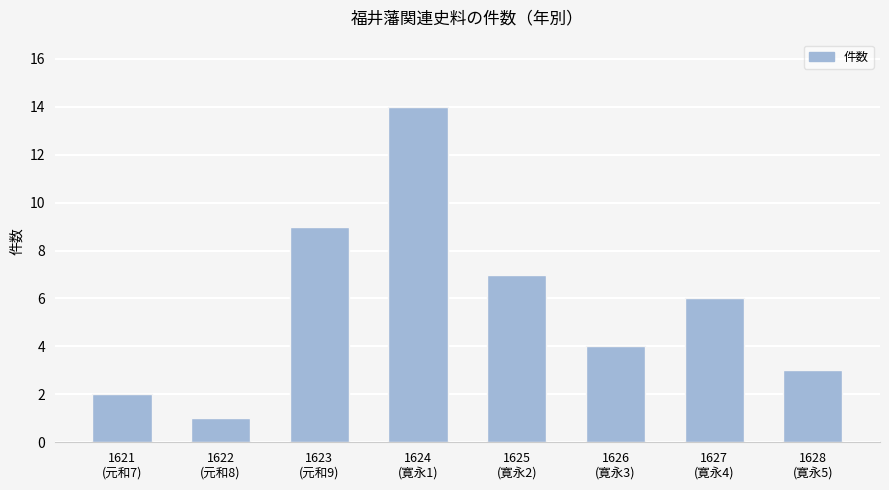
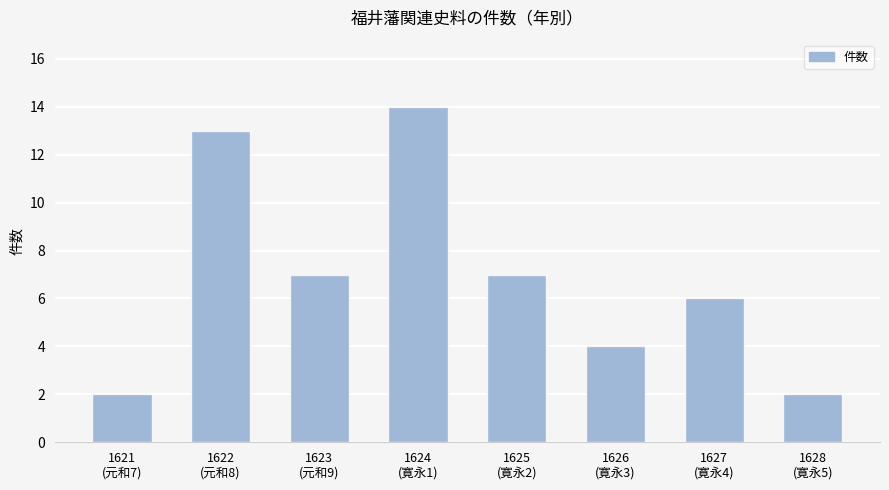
  {
    "1621 (元和7)": 2,
-   "1622 (元和8)": 1,
-   "1623 (元和9)": 9,
+   "1622 (元和8)": 13,
+   "1623 (元和9)": 7,
    "1624 (寛永1)": 14,
    "1625 (寛永2)": 7,
    "1626 (寛永3)": 4,
    "1627 (寛永4)": 6,
-   "1628 (寛永5)": 3
+   "1628 (寛永5)": 2
  }
